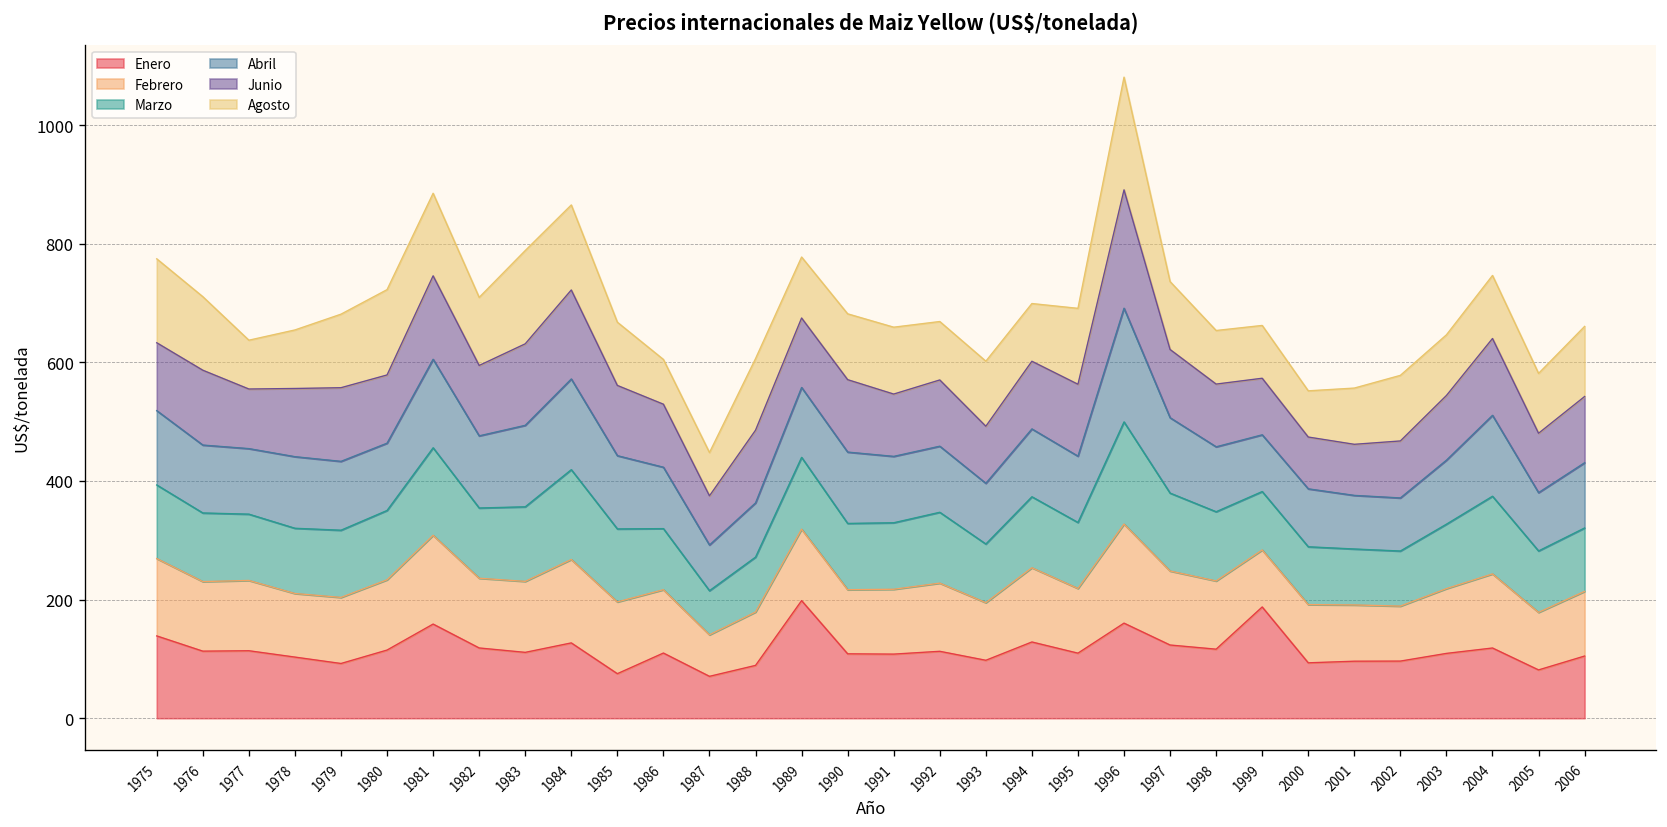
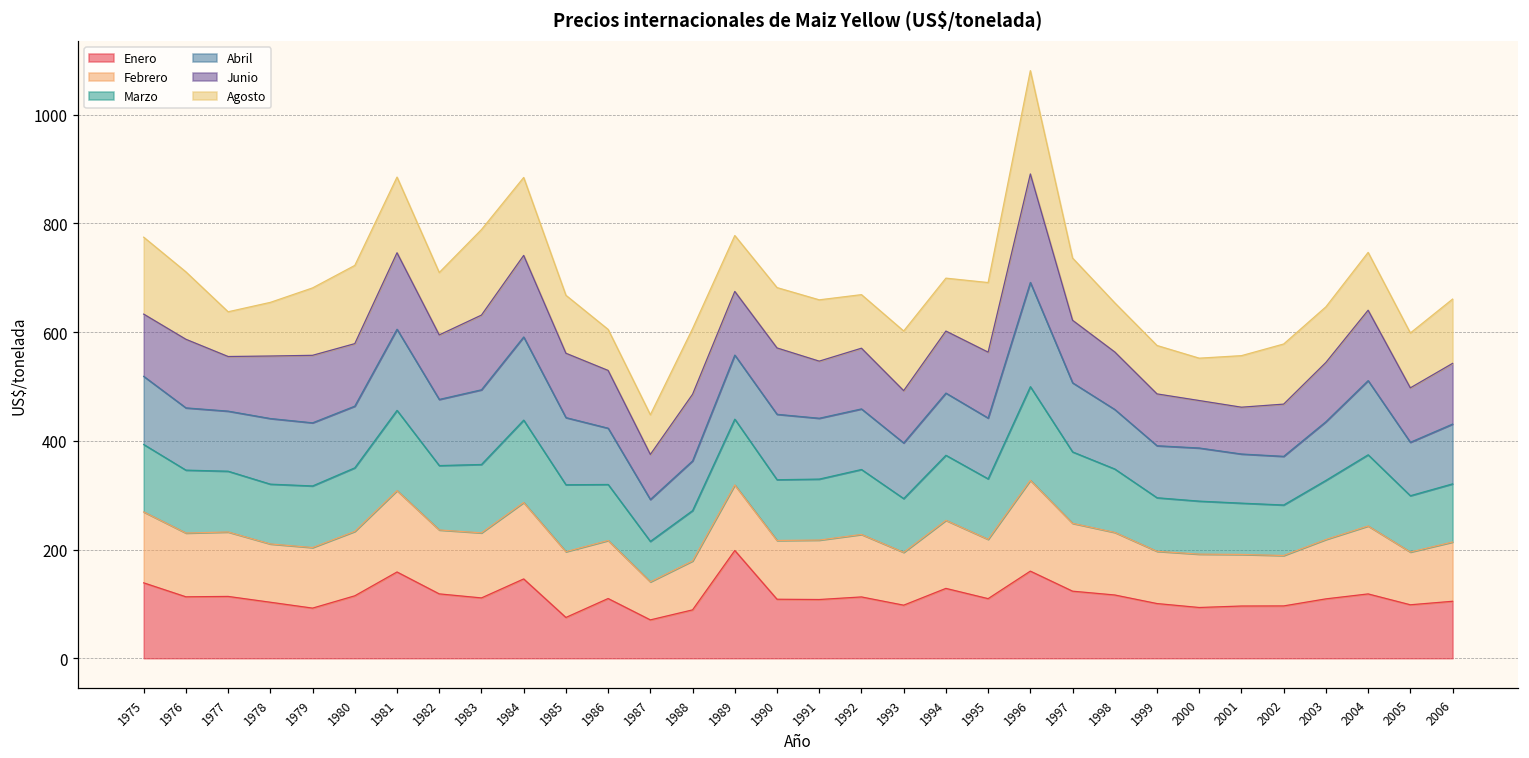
  {
    "Enero": {
      "1975": 140,
      "1976": 110,
      "1977": 110,
      "1978": 100,
      "1979": 90,
      "1980": 110,
      "1981": 160,
      "1982": 120,
      "1983": 110,
-     "1984": 130,
+     "1984": 150,
      "1985": 80,
      "1986": 110,
      "1987": 70,
      "1988": 90,
      "1989": 200,
      "1990": 110,
      "1991": 110,
      "1992": 110,
      "1993": 100,
      "1994": 130,
      "1995": 110,
      "1996": 160,
      "1997": 120,
      "1998": 120,
-     "1999": 190,
+     "1999": 100,
      "2000": 90,
      "2001": 100,
      "2002": 100,
      "2003": 110,
      "2004": 120,
-     "2005": 80,
+     "2005": 100,
      "2006": 100
    }
  }
